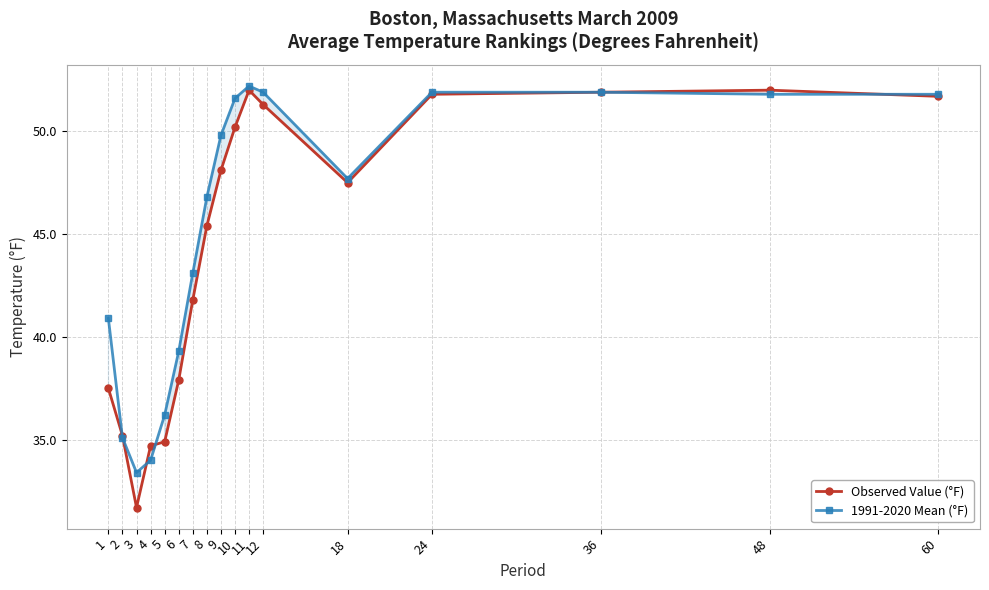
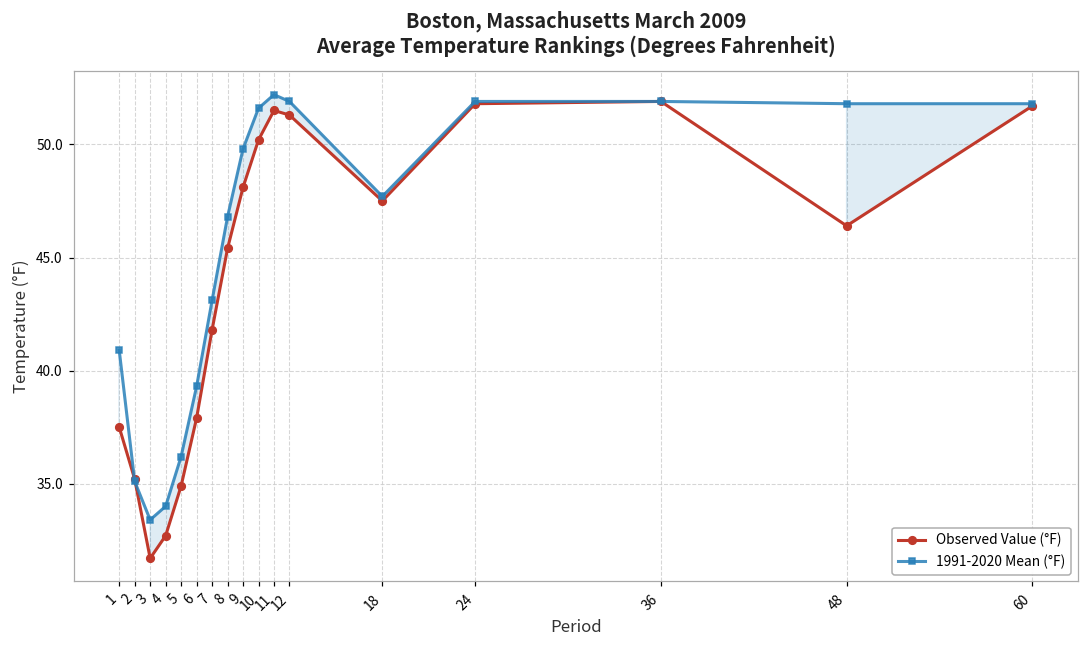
  {
    "Observed Value (°F)": {
      "1": 37.5,
      "3": 31.7,
-     "4": 34.7,
+     "4": 32.7,
      "5": 34.9,
      "6": 37.9,
      "7": 41.8,
      "8": 45.4,
      "9": 48.1,
      "10": 50.2,
-     "11": 52.0,
+     "11": 51.5,
      "12": 51.3,
      "18": 47.5,
-     "48": 52.0
+     "48": 46.4
    },
    "1991-2020 Mean (°F)": {
      "1": 40.9,
      "3": 33.4,
      "4": 34.0,
      "5": 36.2,
      "6": 39.3,
      "7": 43.1,
      "8": 46.8,
      "9": 49.8,
      "10": 51.6,
      "11": 52.2,
      "12": 51.9,
      "18": 47.7,
      "48": 51.8
    }
  }
